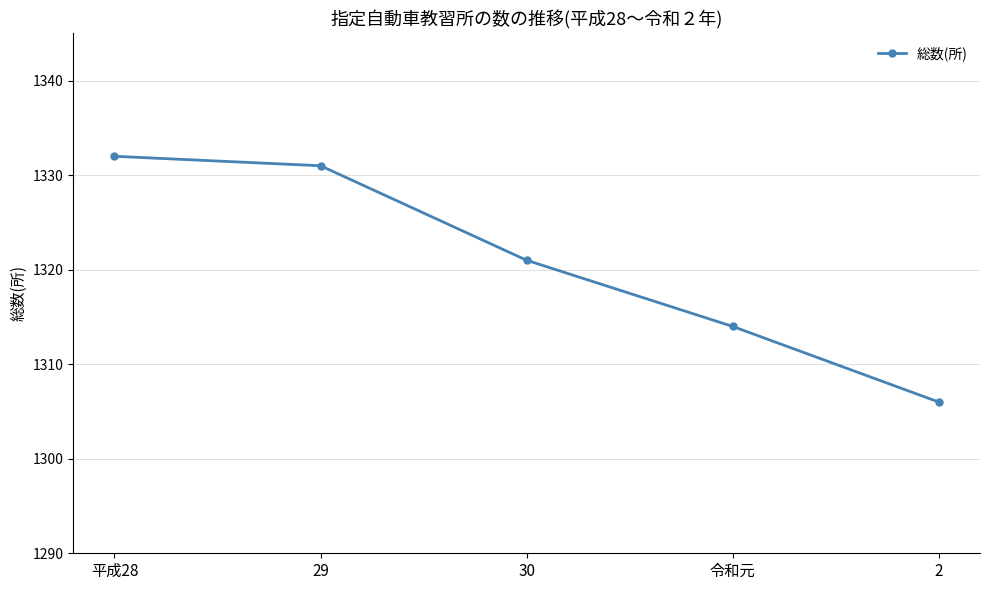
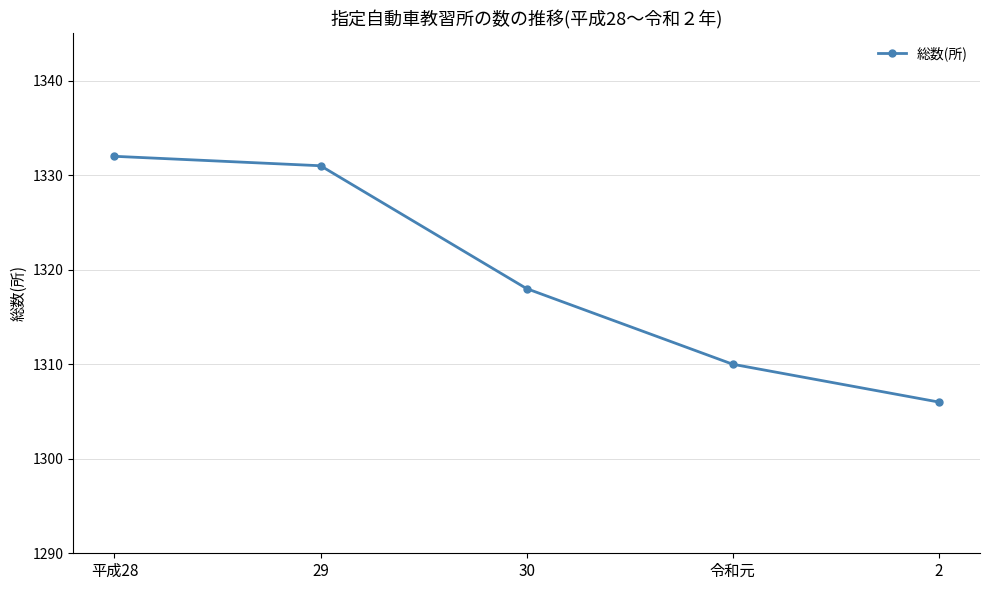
  {
    "平成28": 1332,
    "29": 1331,
-   "30": 1321,
-   "令和元": 1314,
+   "30": 1318,
+   "令和元": 1310,
    "2": 1306
  }
